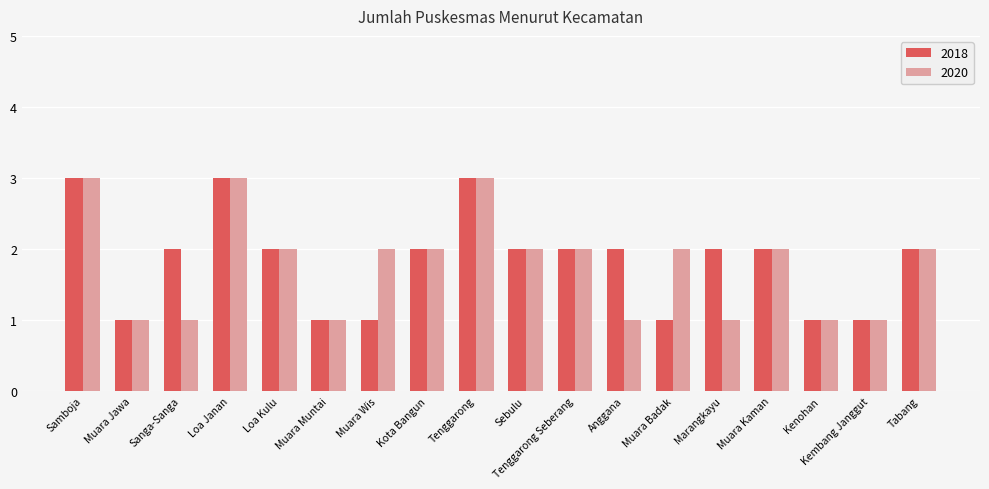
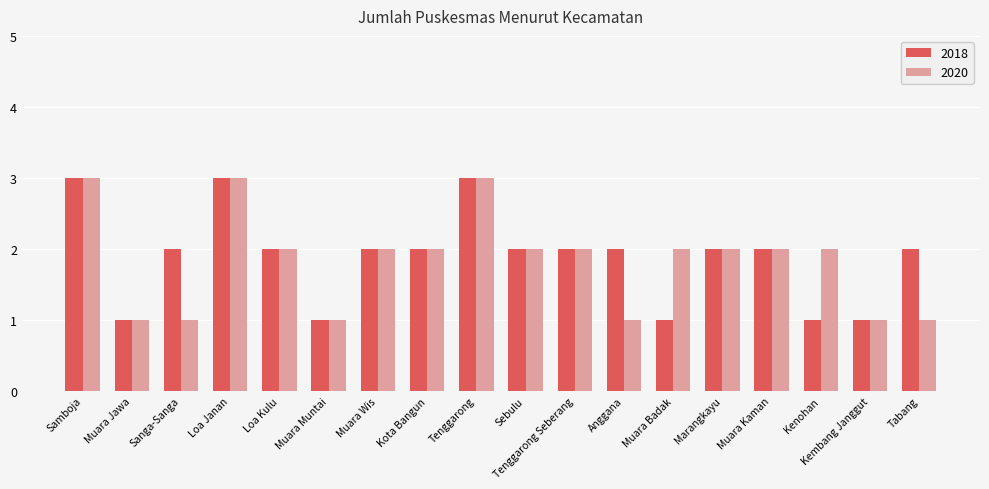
  {
    "2018": {
      "Samboja": 3,
      "Muara Jawa": 1,
      "Sanga-Sanga": 2,
      "Loa Janan": 3,
      "Loa Kulu": 2,
      "Muara Muntai": 1,
-     "Muara Wis": 1,
+     "Muara Wis": 2,
      "Kota Bangun": 2,
      "Tenggarong": 3,
      "Sebulu": 2,
      "Tenggarong Seberang": 2,
      "Anggana": 2,
      "Muara Badak": 1,
      "Marangkayu": 2,
      "Muara Kaman": 2,
      "Kenohan": 1,
      "Kembang Janggut": 1,
      "Tabang": 2
    },
    "2020": {
      "Samboja": 3,
      "Muara Jawa": 1,
      "Sanga-Sanga": 1,
      "Loa Janan": 3,
      "Loa Kulu": 2,
      "Muara Muntai": 1,
      "Muara Wis": 2,
      "Kota Bangun": 2,
      "Tenggarong": 3,
      "Sebulu": 2,
      "Tenggarong Seberang": 2,
      "Anggana": 1,
      "Muara Badak": 2,
-     "Marangkayu": 1,
+     "Marangkayu": 2,
      "Muara Kaman": 2,
-     "Kenohan": 1,
+     "Kenohan": 2,
      "Kembang Janggut": 1,
-     "Tabang": 2
+     "Tabang": 1
    }
  }
